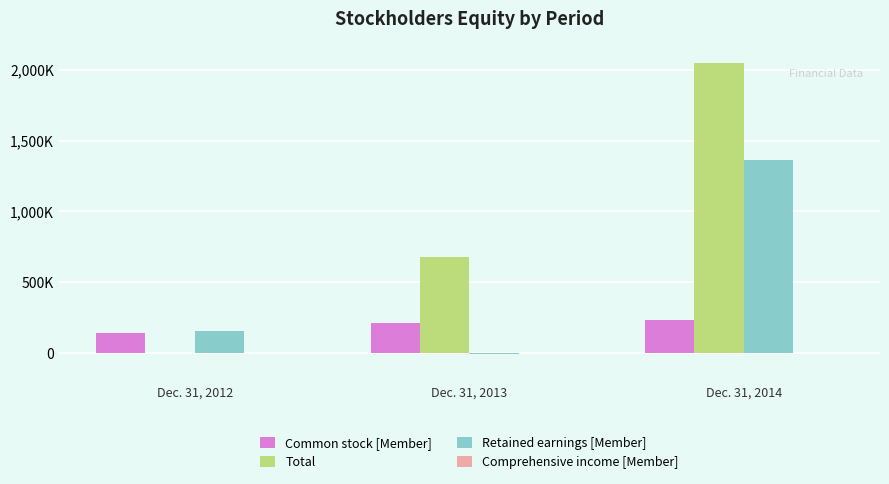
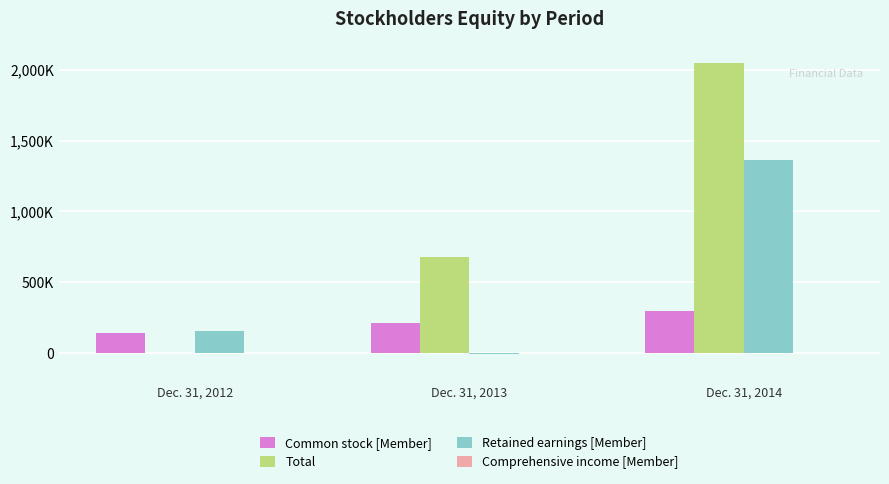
  {
    "Common stock [Member]": {
      "Dec. 31, 2012": "140,000",
      "Dec. 31, 2013": "210,000",
-     "Dec. 31, 2014": "230,000"
+     "Dec. 31, 2014": "300,000"
    },
    "Total": {
      "Dec. 31, 2012": "0",
      "Dec. 31, 2013": "680,000",
      "Dec. 31, 2014": "2,050,000"
    },
    "Retained earnings [Member]": {
      "Dec. 31, 2012": "160,000",
      "Dec. 31, 2014": "1,370,000"
    },
    "Comprehensive income [Member]": {
      "Dec. 31, 2012": "0"
    }
  }
